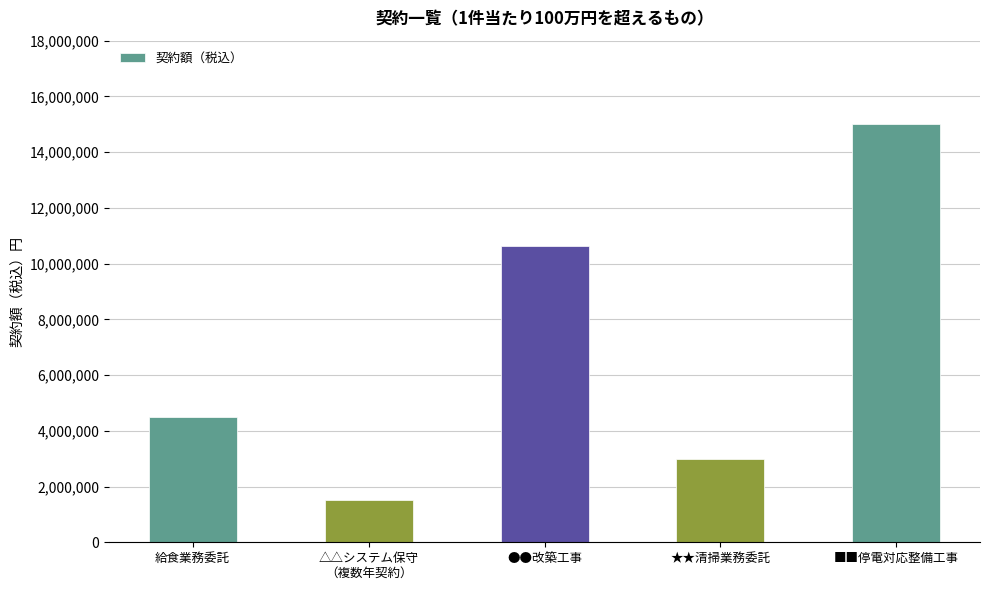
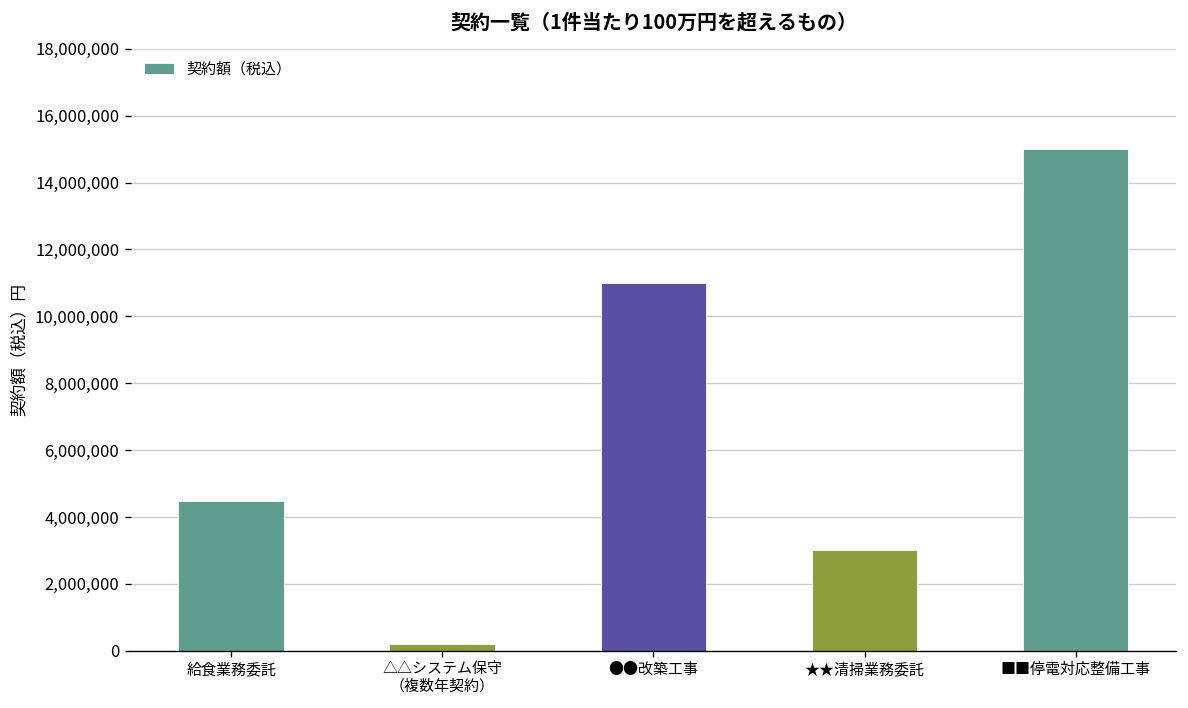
  {
    "給食業務委託": "4,500,000",
-   "△△システム保守 （複数年契約）": "1,500,000",
-   "●●改築工事": "10,600,000",
+   "△△システム保守 （複数年契約）": "200,000",
+   "●●改築工事": "11,000,000",
    "★★清掃業務委託": "3,000,000",
    "■■停電対応整備工事": "15,000,000"
  }
